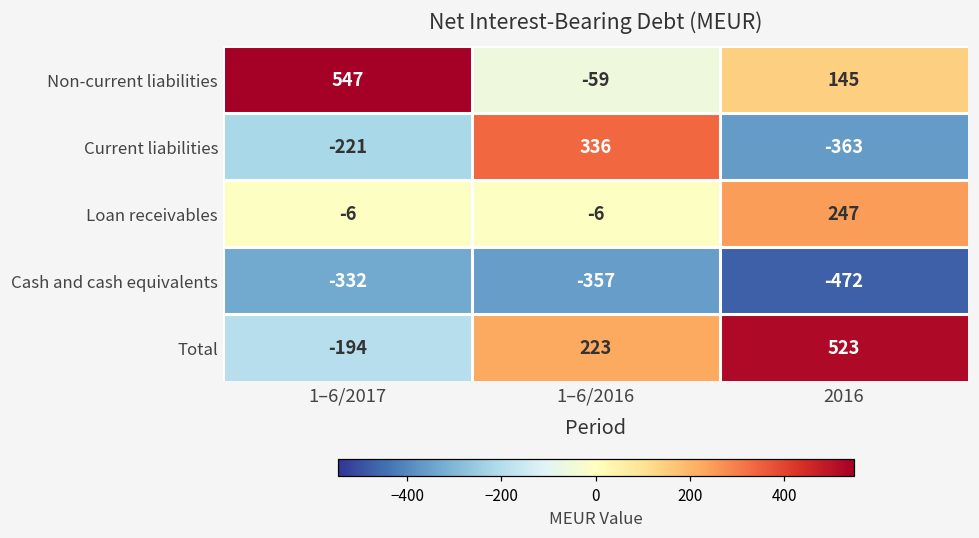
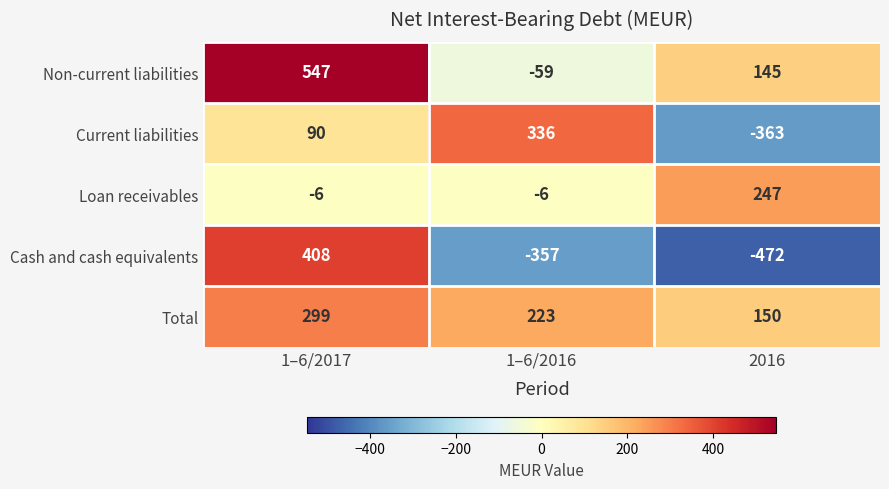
  {
    "Non-current liabilities": {
      "1–6/2017": 547,
      "1–6/2016": -59,
      "2016": 145
    },
    "Current liabilities": {
-     "1–6/2017": -221,
+     "1–6/2017": 90,
      "1–6/2016": 336,
      "2016": -363
    },
    "Loan receivables": {
      "1–6/2017": -6,
      "1–6/2016": -6,
      "2016": 247
    },
    "Cash and cash equivalents": {
-     "1–6/2017": -332,
+     "1–6/2017": 408,
      "1–6/2016": -357,
      "2016": -472
    },
    "Total": {
-     "1–6/2017": -194,
+     "1–6/2017": 299,
      "1–6/2016": 223,
-     "2016": 523
+     "2016": 150
    }
  }
